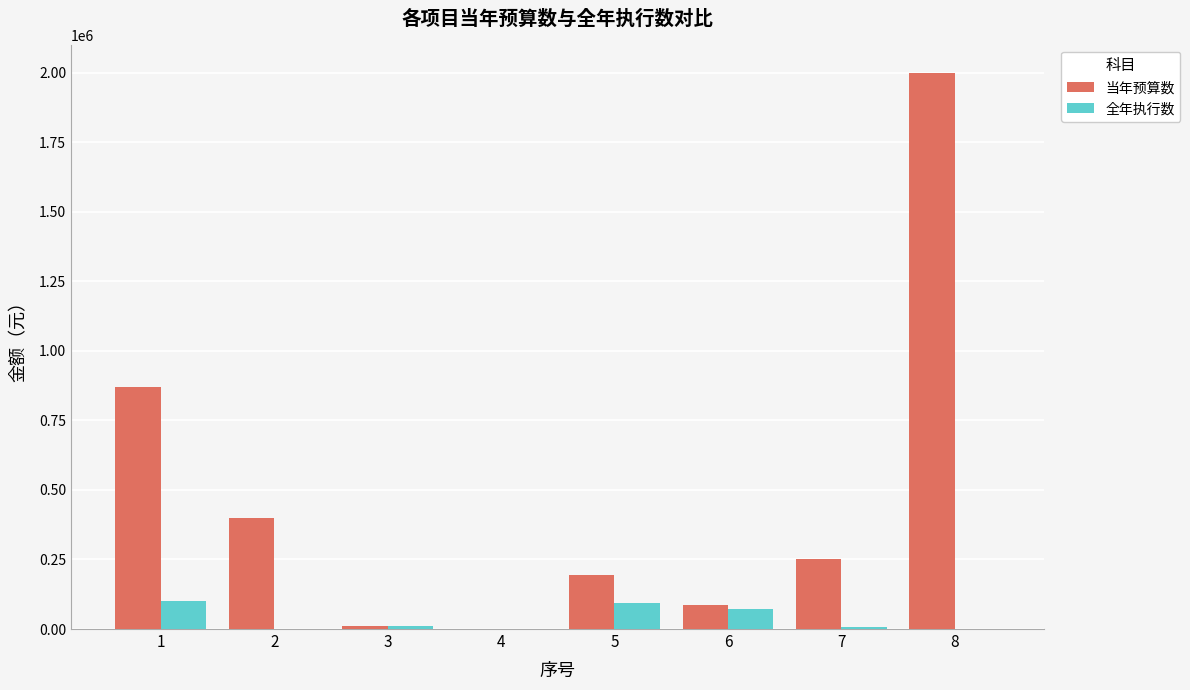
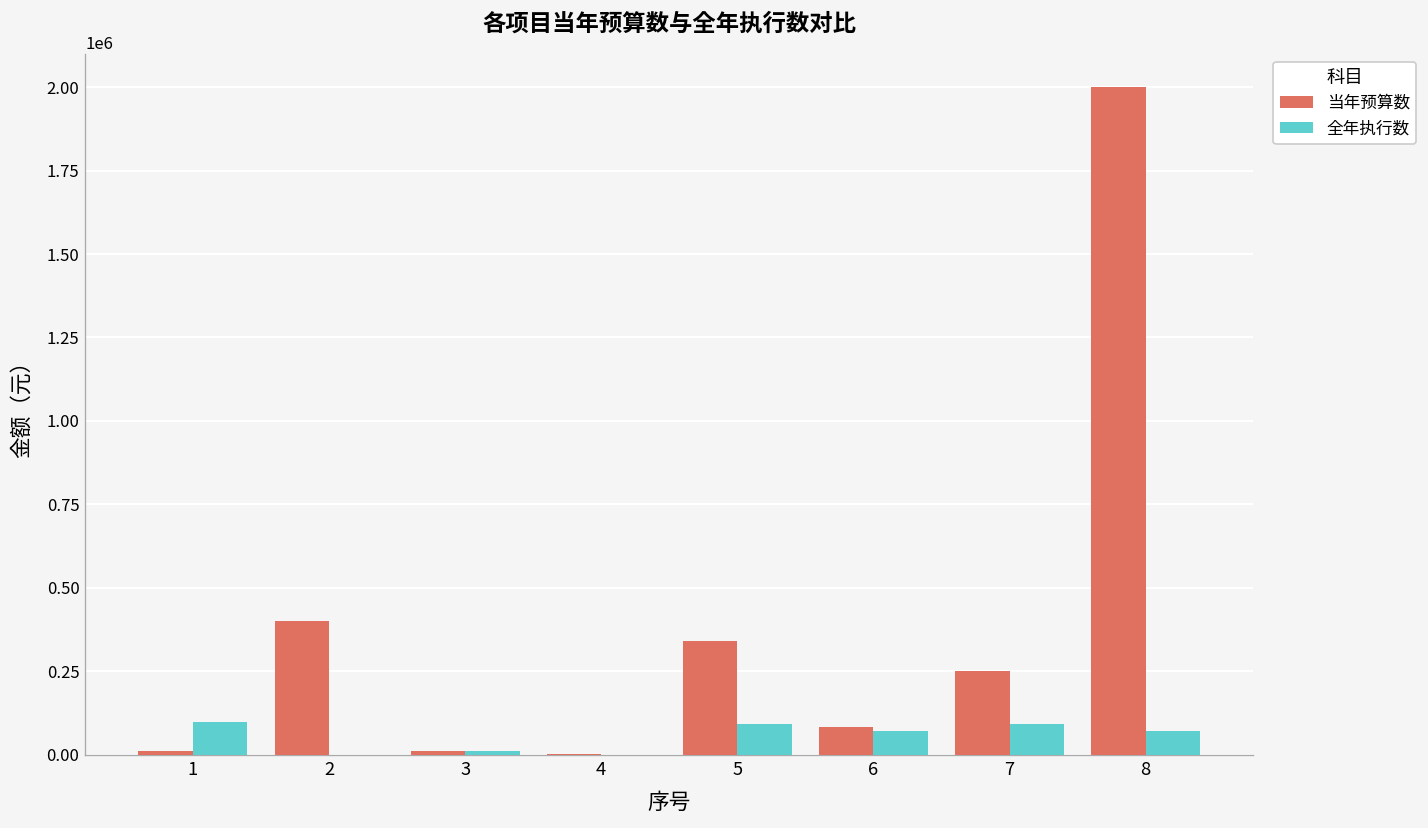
  {
    "当年预算数": {
-     "1": 870000,
+     "1": 10000,
      "2": 400000,
      "3": 10000,
-     "5": 190000,
+     "5": 340000,
      "6": 80000,
      "7": 250000,
      "8": 2000000
    },
    "全年执行数": {
      "1": 100000,
      "2": 0,
      "3": 10000,
      "5": 90000,
      "6": 70000,
-     "7": 10000,
-     "8": 0
+     "7": 90000,
+     "8": 70000
    }
  }
